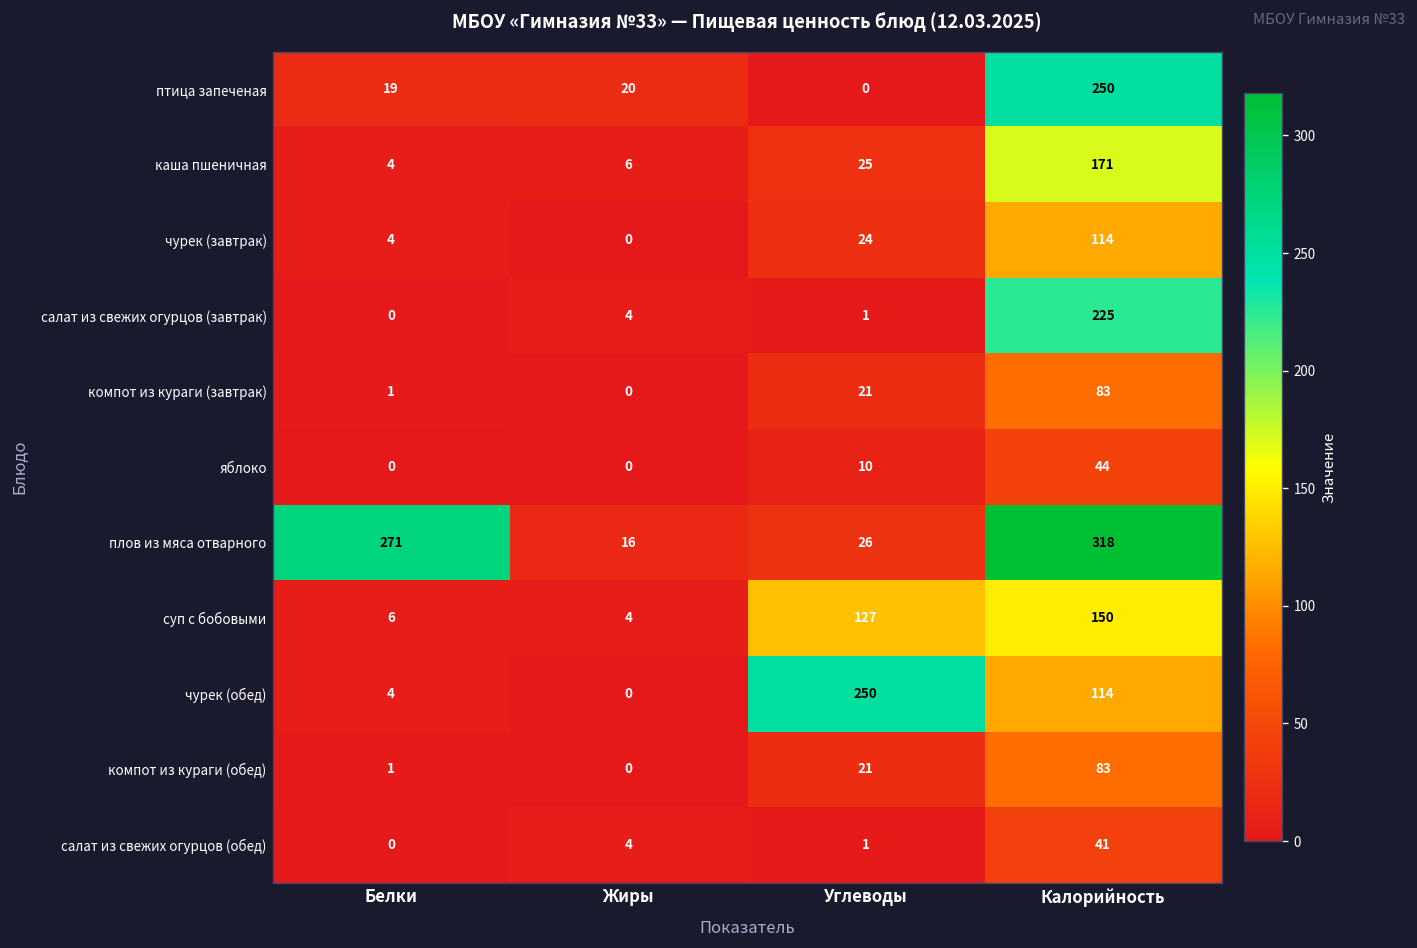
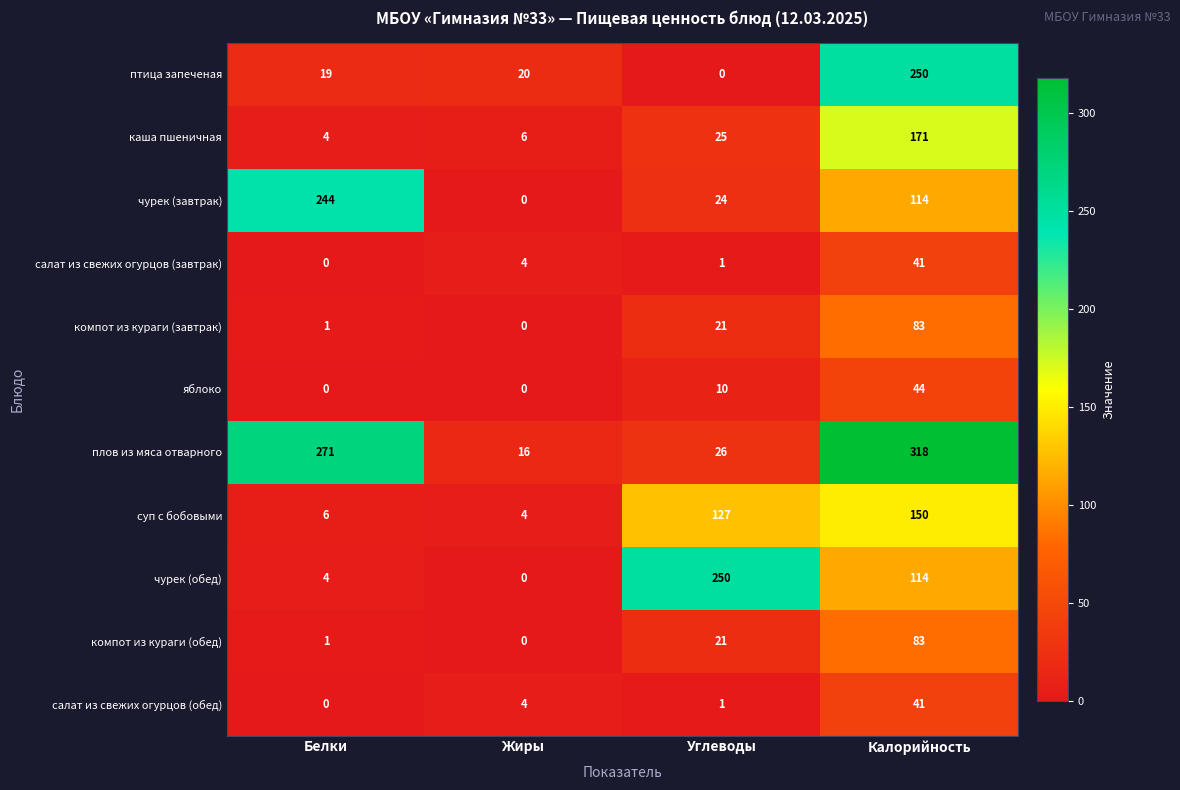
  {
    "птица запеченая": {
      "Белки": 19,
      "Жиры": 20,
      "Углеводы": 0,
      "Калорийность": 250
    },
    "каша пшеничная": {
      "Белки": 4,
      "Жиры": 6,
      "Углеводы": 25,
      "Калорийность": 171
    },
    "чурек (завтрак)": {
-     "Белки": 4,
+     "Белки": 244,
      "Жиры": 0,
      "Углеводы": 24,
      "Калорийность": 114
    },
    "салат из свежих огурцов (завтрак)": {
      "Белки": 0,
      "Жиры": 4,
      "Углеводы": 1,
-     "Калорийность": 225
+     "Калорийность": 41
    },
    "компот из кураги (завтрак)": {
      "Белки": 1,
      "Жиры": 0,
      "Углеводы": 21,
      "Калорийность": 83
    },
    "яблоко": {
      "Белки": 0,
      "Жиры": 0,
      "Углеводы": 10,
      "Калорийность": 44
    },
    "плов из мяса отварного": {
      "Белки": 271,
      "Жиры": 16,
      "Углеводы": 26,
      "Калорийность": 318
    },
    "суп с бобовыми": {
      "Белки": 6,
      "Жиры": 4,
      "Углеводы": 127,
      "Калорийность": 150
    },
    "чурек (обед)": {
      "Белки": 4,
      "Жиры": 0,
      "Углеводы": 250,
      "Калорийность": 114
    },
    "компот из кураги (обед)": {
      "Белки": 1,
      "Жиры": 0,
      "Углеводы": 21,
      "Калорийность": 83
    },
    "салат из свежих огурцов (обед)": {
      "Белки": 0,
      "Жиры": 4,
      "Углеводы": 1,
      "Калорийность": 41
    }
  }
